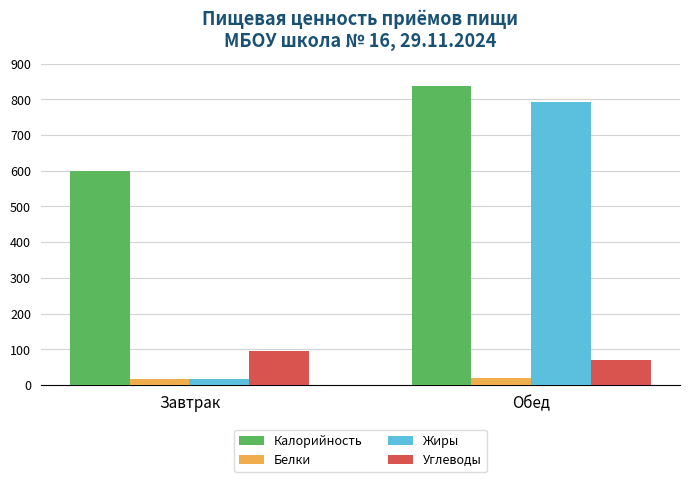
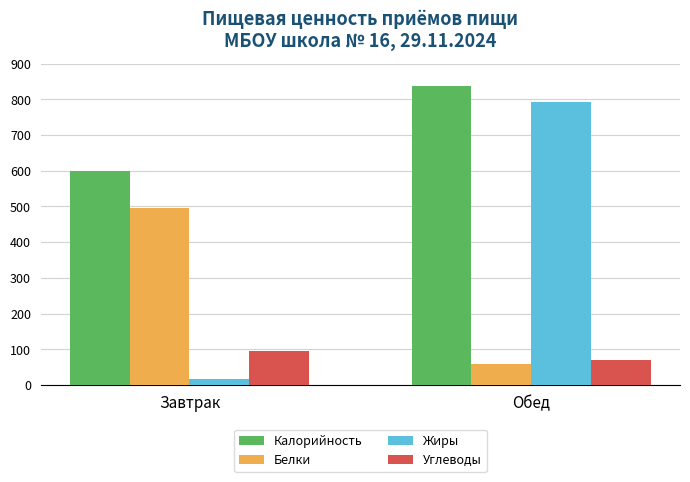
  {
    "Калорийность": {
      "Завтрак": 600,
      "Обед": 840
    },
    "Белки": {
-     "Завтрак": 20,
-     "Обед": 20
+     "Завтрак": 490,
+     "Обед": 60
    },
    "Жиры": {
      "Завтрак": 20,
      "Обед": 790
    },
    "Углеводы": {
      "Завтрак": 90,
      "Обед": 70
    }
  }
